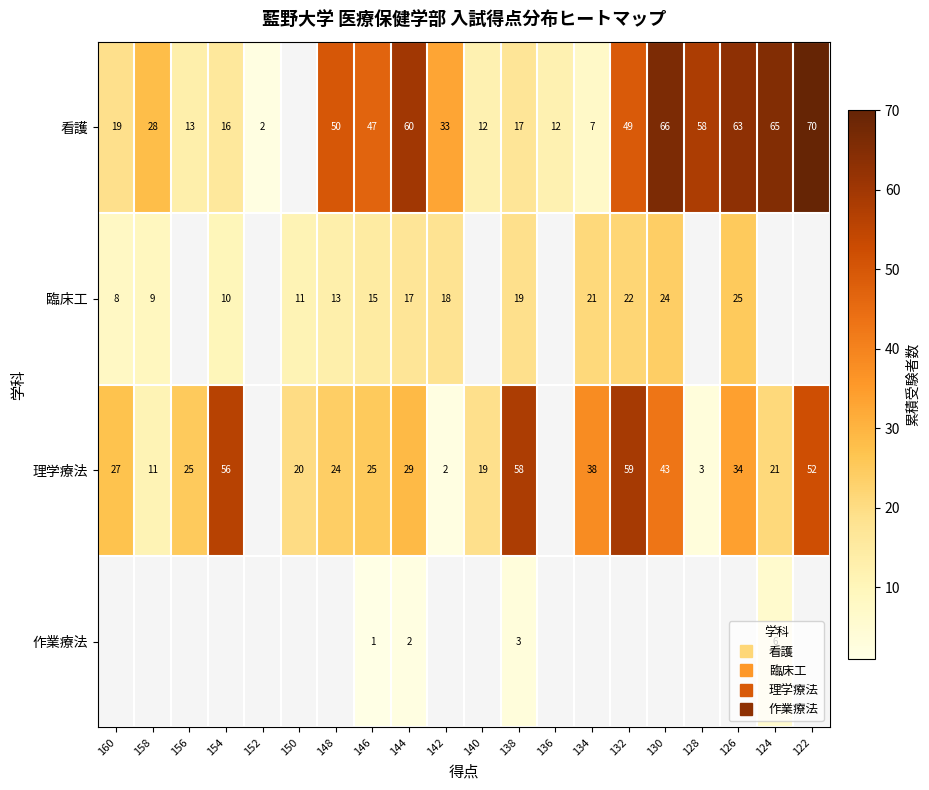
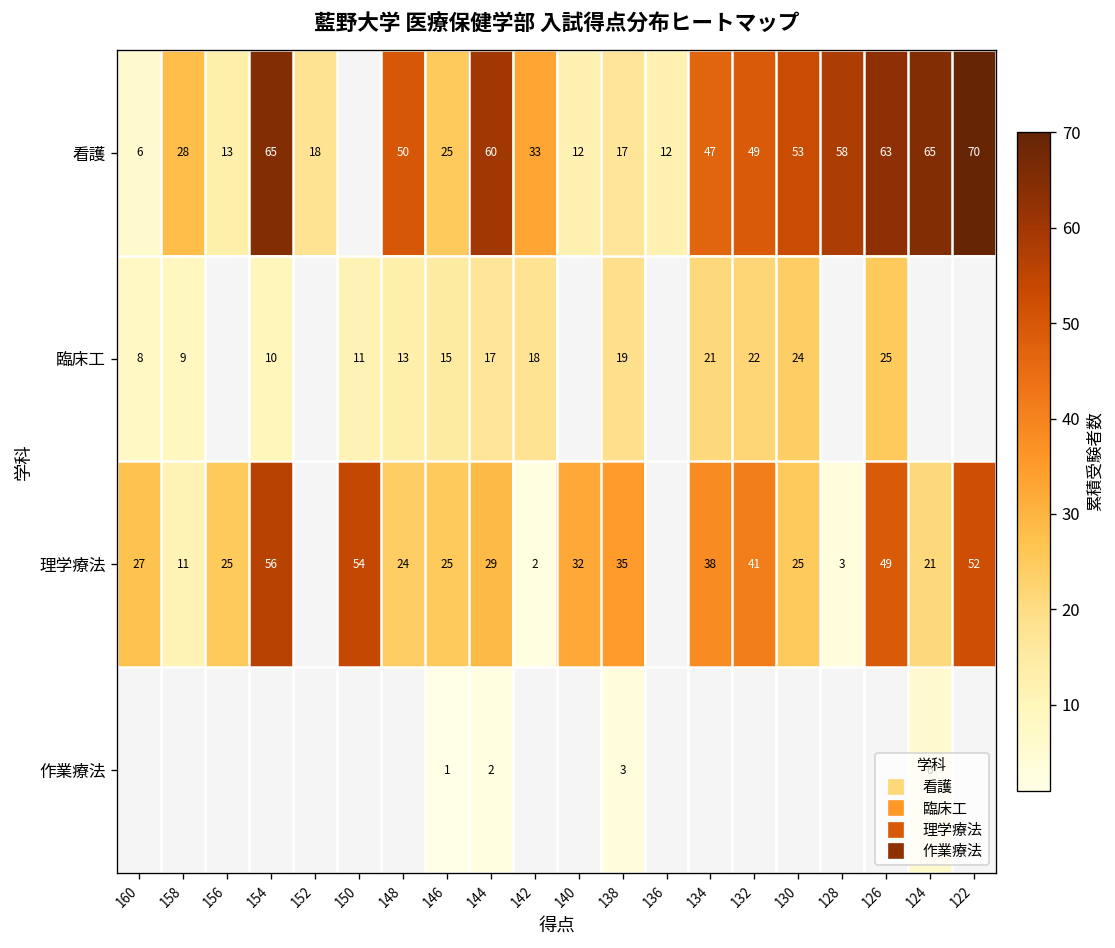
  {
    "看護": {
-     "160": 19,
+     "160": 6,
      "158": 28,
      "156": 13,
-     "154": 16,
-     "152": 2,
+     "154": 65,
+     "152": 18,
      "148": 50,
-     "146": 47,
+     "146": 25,
      "144": 60,
      "142": 33,
      "140": 12,
      "138": 17,
      "136": 12,
-     "134": 7,
+     "134": 47,
      "132": 49,
-     "130": 66,
+     "130": 53,
      "128": 58,
      "126": 63,
      "124": 65,
      "122": 70
    },
    "臨床工": {
      "160": 8,
      "158": 9,
      "154": 10,
      "150": 11,
      "148": 13,
      "146": 15,
      "144": 17,
      "142": 18,
      "138": 19,
      "134": 21,
      "132": 22,
      "130": 24,
      "126": 25
    },
    "理学療法": {
      "160": 27,
      "158": 11,
      "156": 25,
      "154": 56,
-     "150": 20,
+     "150": 54,
      "148": 24,
      "146": 25,
      "144": 29,
      "142": 2,
-     "140": 19,
-     "138": 58,
+     "140": 32,
+     "138": 35,
      "134": 38,
-     "132": 59,
-     "130": 43,
+     "132": 41,
+     "130": 25,
      "128": 3,
-     "126": 34,
+     "126": 49,
      "124": 21,
      "122": 52
    },
    "作業療法": {
      "146": 1,
      "144": 2,
      "138": 3
    }
  }
